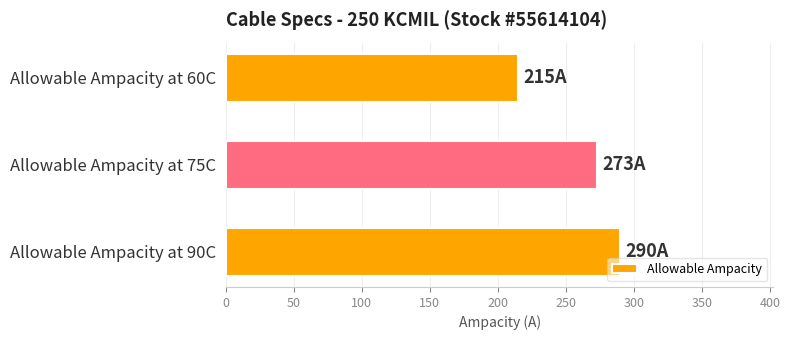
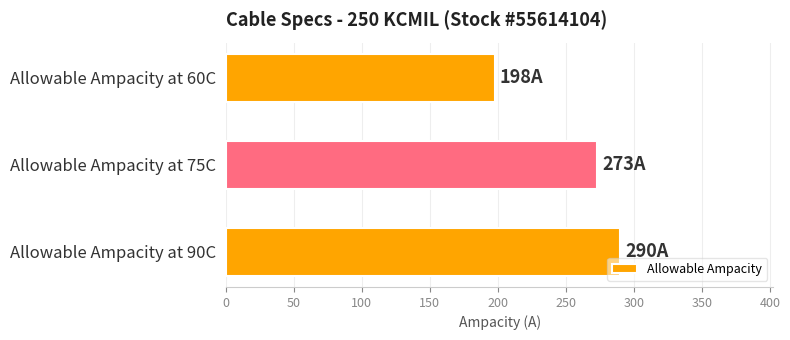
  {
-   "Allowable Ampacity at 60C": "215A",
+   "Allowable Ampacity at 60C": "198A",
    "Allowable Ampacity at 75C": "273A"
  }
